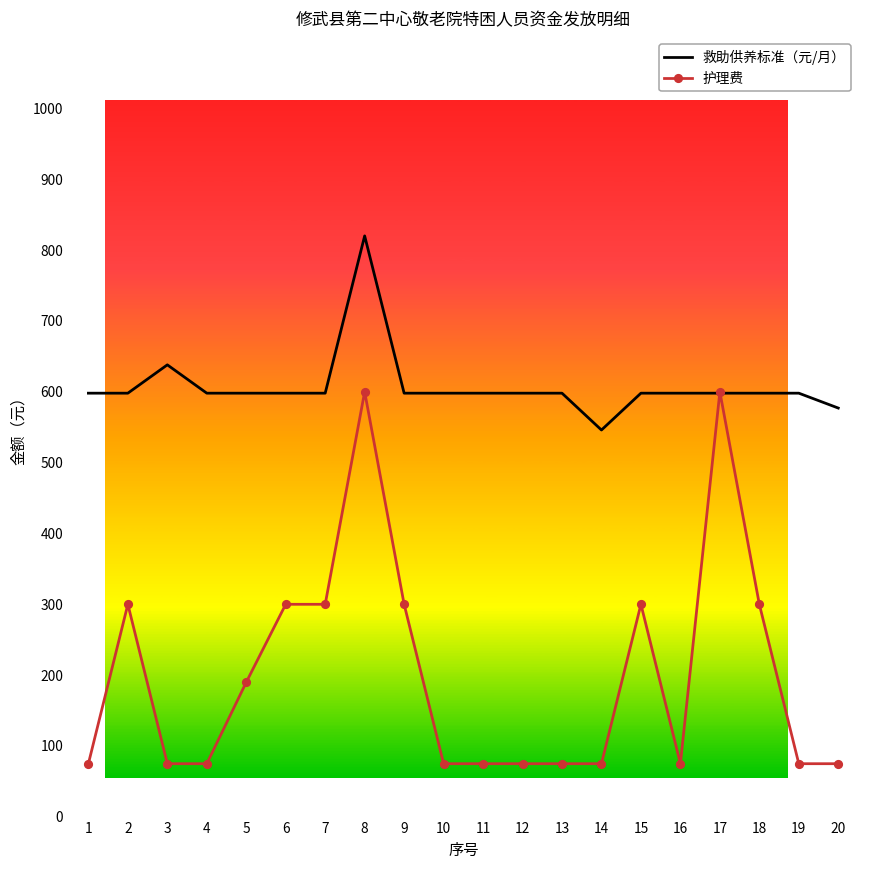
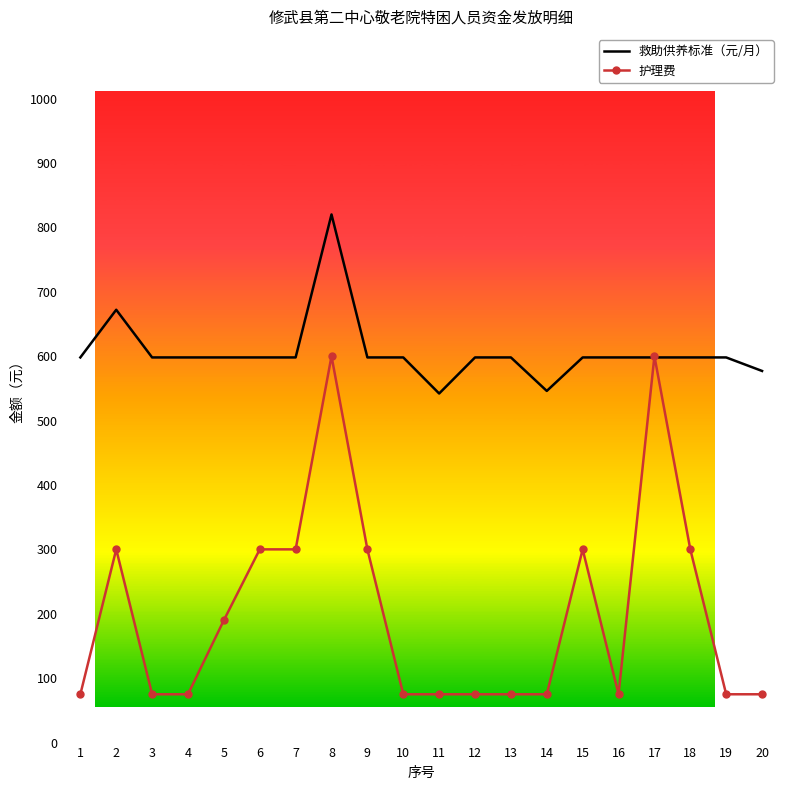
  {
    "救助供养标准（元/月）": {
      "1": 600,
-     "2": 600,
-     "3": 640,
+     "2": 670,
+     "3": 600,
      "4": 600,
      "5": 600,
      "6": 600,
      "7": 600,
      "8": 820,
      "9": 600,
      "10": 600,
-     "11": 600,
+     "11": 540,
      "12": 600,
      "13": 600,
      "14": 550,
      "15": 600,
      "16": 600,
      "18": 600,
      "19": 600,
      "20": 580
    },
    "护理费": {
      "1": 80,
      "2": 300,
      "3": 80,
      "4": 80,
      "5": 190,
      "6": 300,
      "7": 300,
      "8": 600,
      "9": 300,
      "10": 80,
      "11": 80,
      "12": 80,
      "13": 80,
      "14": 80,
      "15": 300,
      "16": 80,
      "18": 300,
      "19": 80,
      "20": 80
    }
  }
